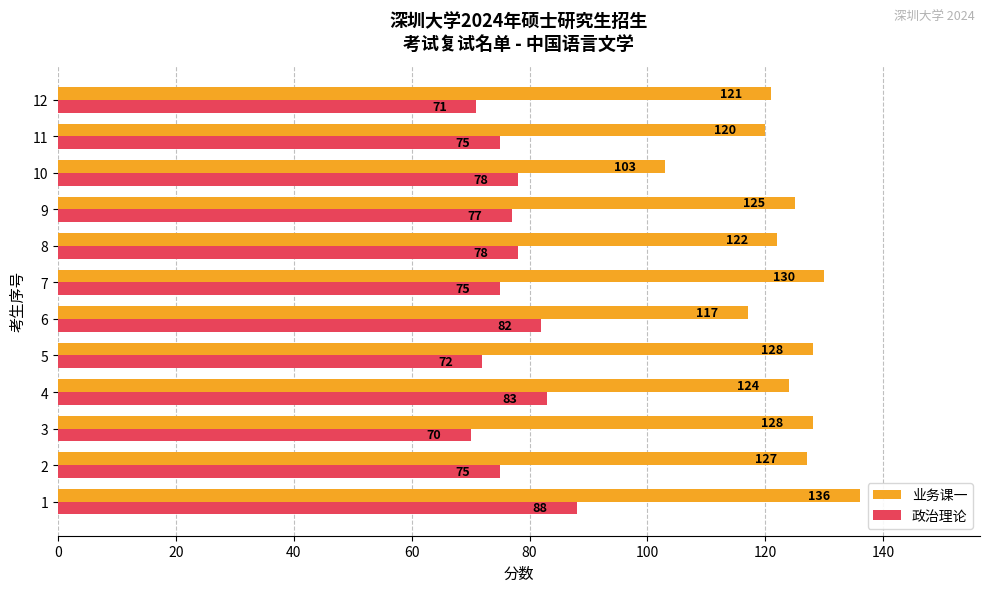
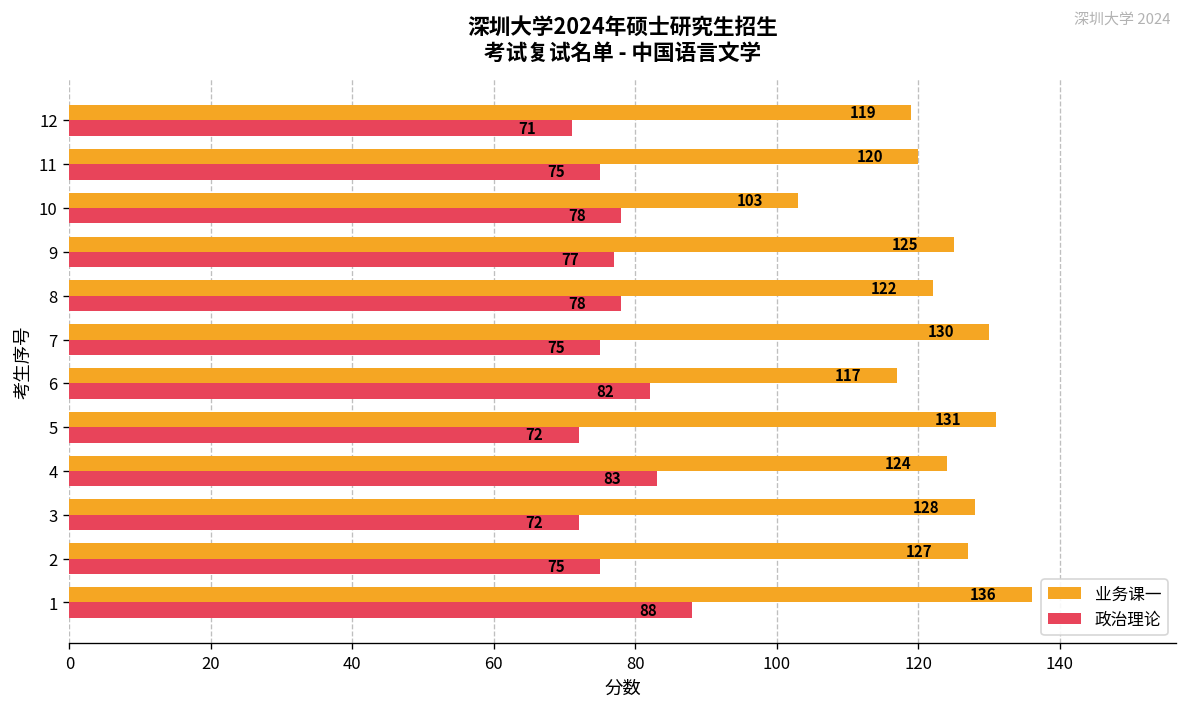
  {
    "业务课一": {
-     "12": 121,
+     "12": 119,
      "11": 120,
      "10": 103,
      "9": 125,
      "8": 122,
      "7": 130,
      "6": 117,
-     "5": 128,
+     "5": 131,
      "4": 124,
      "3": 128,
      "2": 127,
      "1": 136
    },
    "政治理论": {
      "12": 71,
      "11": 75,
      "10": 78,
      "9": 77,
      "8": 78,
      "7": 75,
      "6": 82,
      "5": 72,
      "4": 83,
-     "3": 70,
+     "3": 72,
      "2": 75,
      "1": 88
    }
  }
